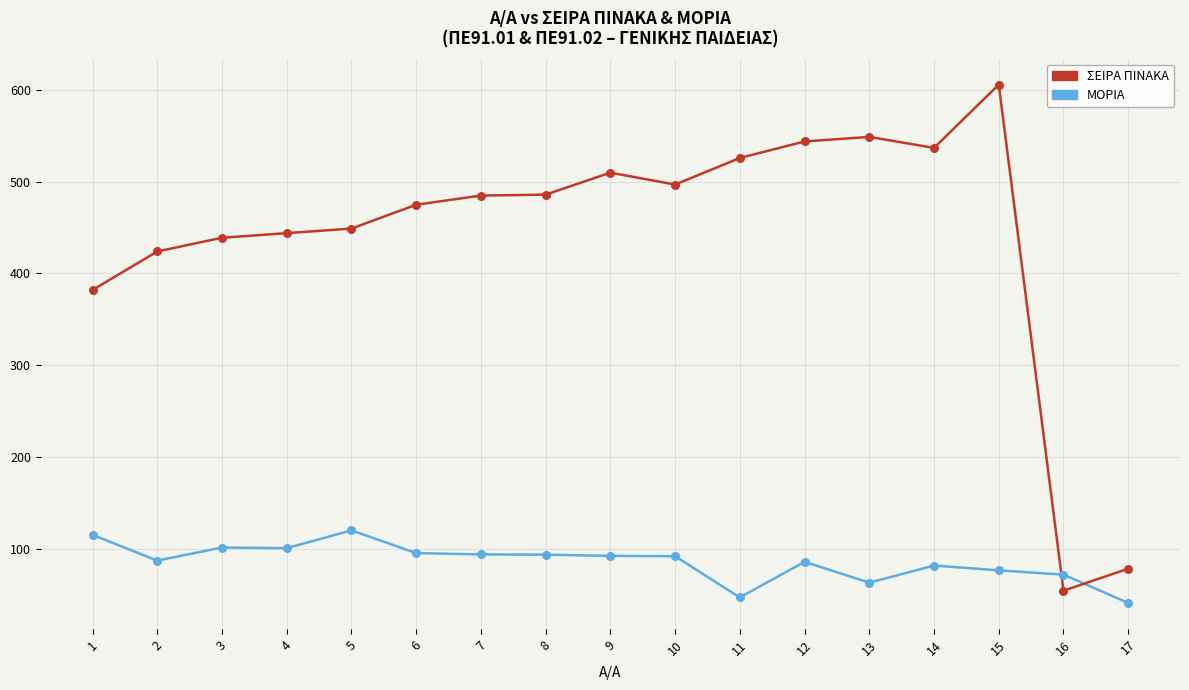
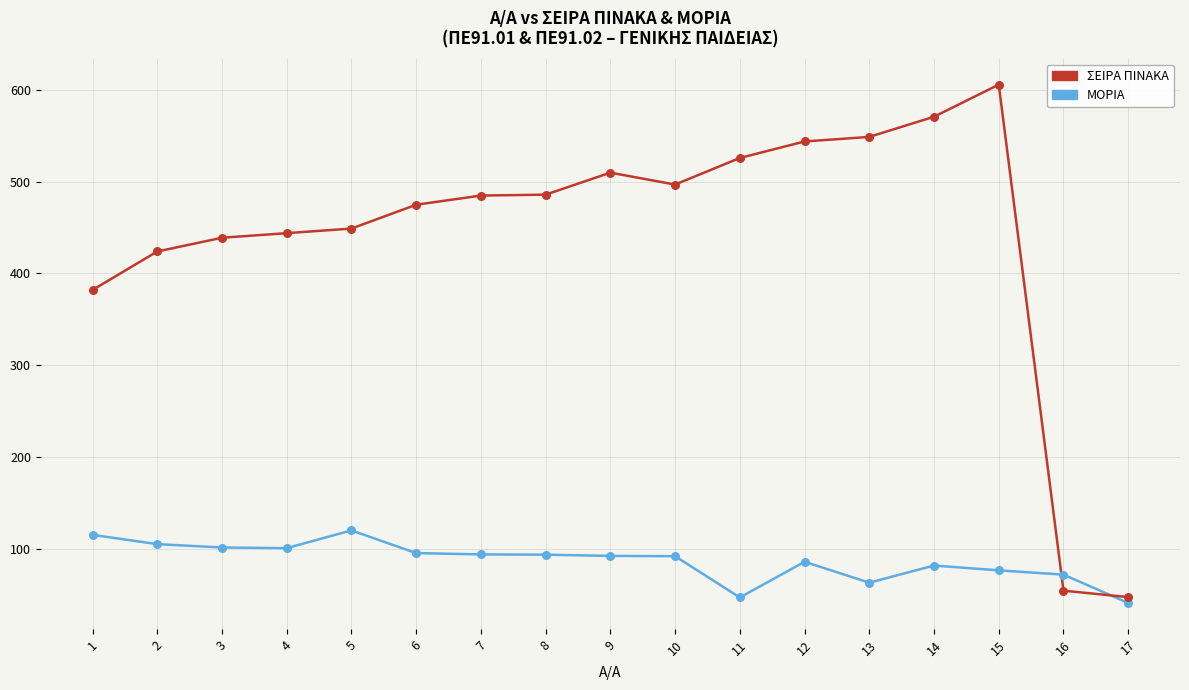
  {
    "ΜΟΡΙΑ": {
      "1": 110,
-     "2": 90,
+     "2": 100,
      "3": 100,
      "4": 100,
      "5": 120,
      "6": 100,
      "7": 90,
      "8": 90,
      "9": 90,
      "10": 90,
      "11": 50,
      "12": 90,
      "13": 60,
      "14": 80,
      "15": 80,
      "16": 70,
      "17": 40
    },
    "ΣΕΙΡΑ ΠΙΝΑΚΑ": {
      "1": 380,
      "2": 420,
      "3": 440,
      "4": 440,
      "5": 450,
      "6": 480,
      "7": 490,
      "8": 490,
      "9": 510,
      "10": 500,
      "11": 530,
      "12": 540,
      "13": 550,
-     "14": 540,
+     "14": 570,
      "15": 610,
      "16": 50,
-     "17": 80
+     "17": 50
    }
  }
